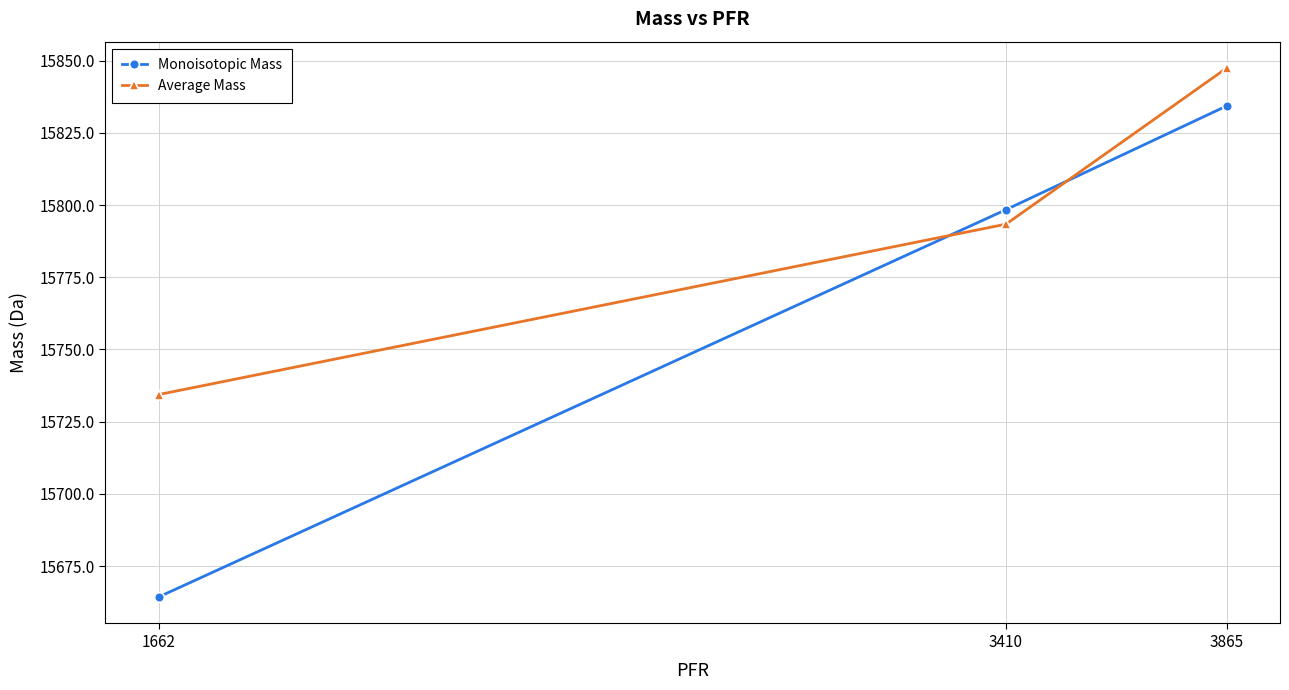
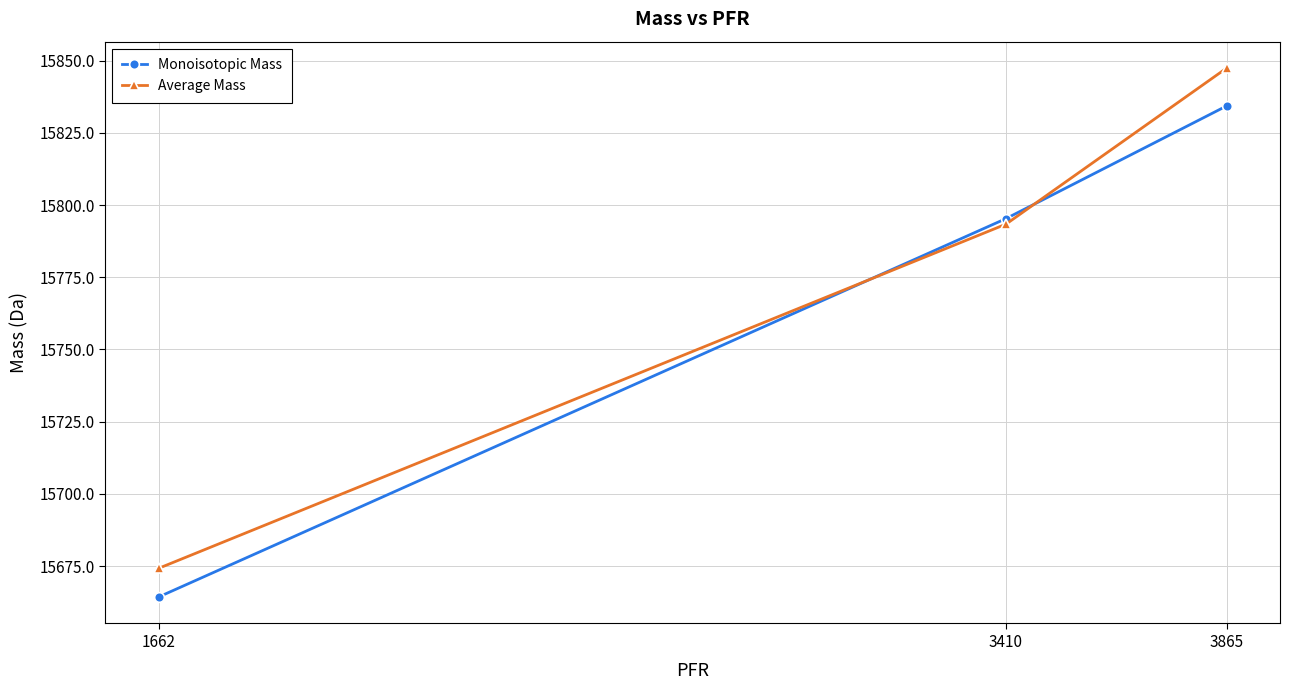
  {
    "Monoisotopic Mass": {
      "1662": 15664,
-     "3410": 15798,
+     "3410": 15795,
      "3865": 15834
    },
    "Average Mass": {
-     "1662": 15734,
+     "1662": 15674,
      "3410": 15793,
      "3865": 15847
    }
  }
